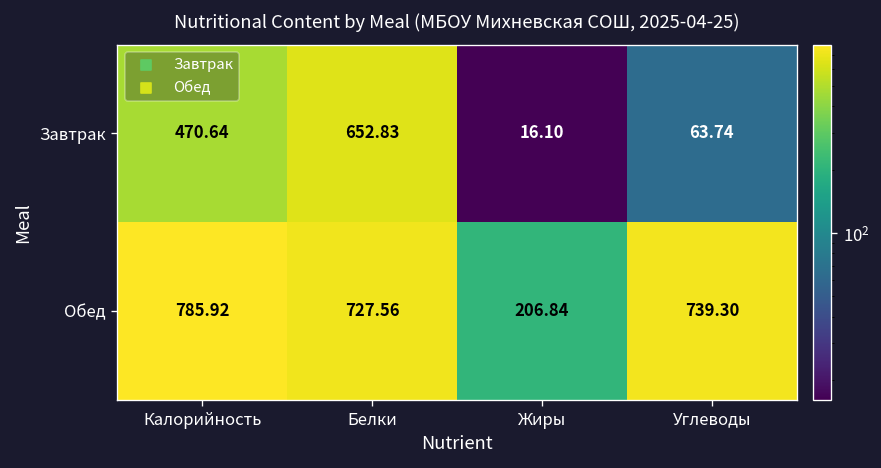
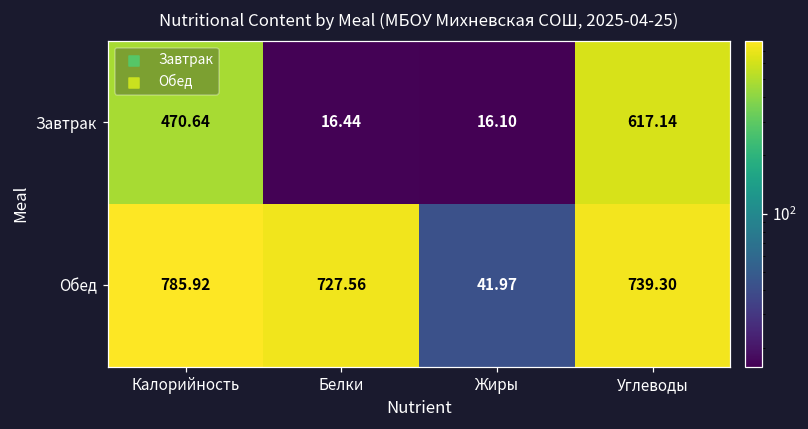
  {
    "Завтрак": {
      "Калорийность": 470.64,
-     "Белки": 652.83,
+     "Белки": 16.44,
      "Жиры": 16.10,
-     "Углеводы": 63.74
+     "Углеводы": 617.14
    },
    "Обед": {
      "Калорийность": 785.92,
      "Белки": 727.56,
-     "Жиры": 206.84,
+     "Жиры": 41.97,
      "Углеводы": 739.30
    }
  }
